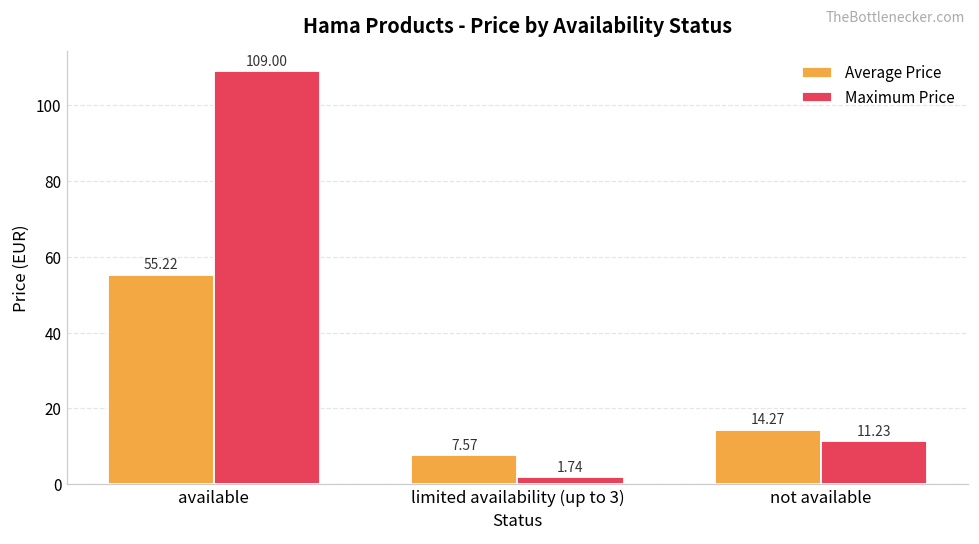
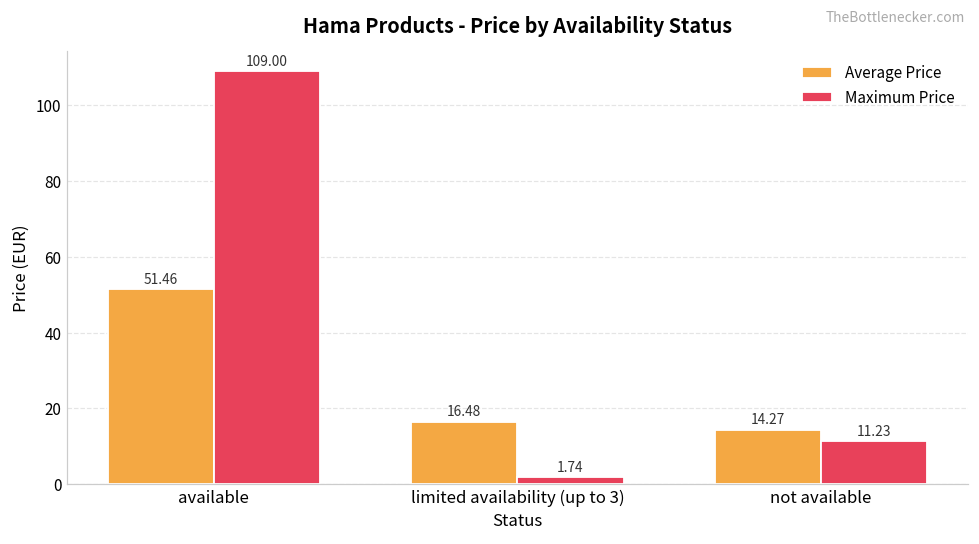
  {
    "Average Price": {
-     "available": 55.22,
-     "limited availability (up to 3)": 7.57,
+     "available": 51.46,
+     "limited availability (up to 3)": 16.48,
      "not available": 14.27
    },
    "Maximum Price": {
      "available": 109.00,
      "limited availability (up to 3)": 1.74,
      "not available": 11.23
    }
  }
